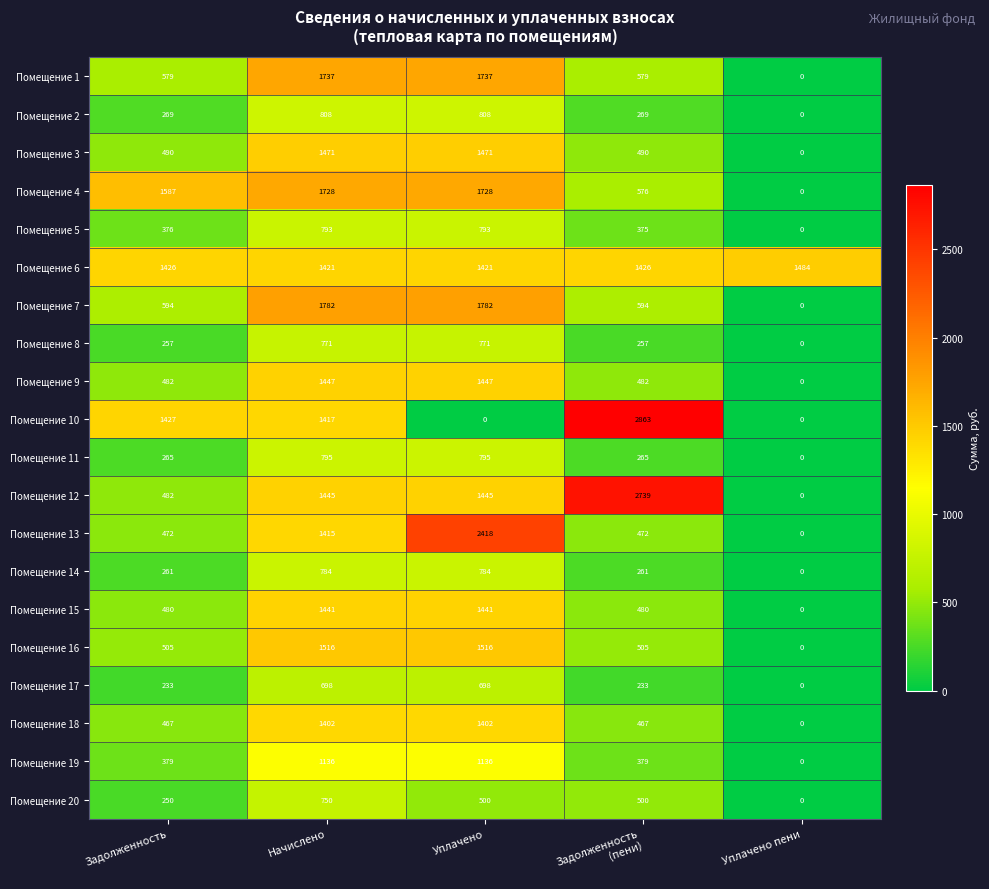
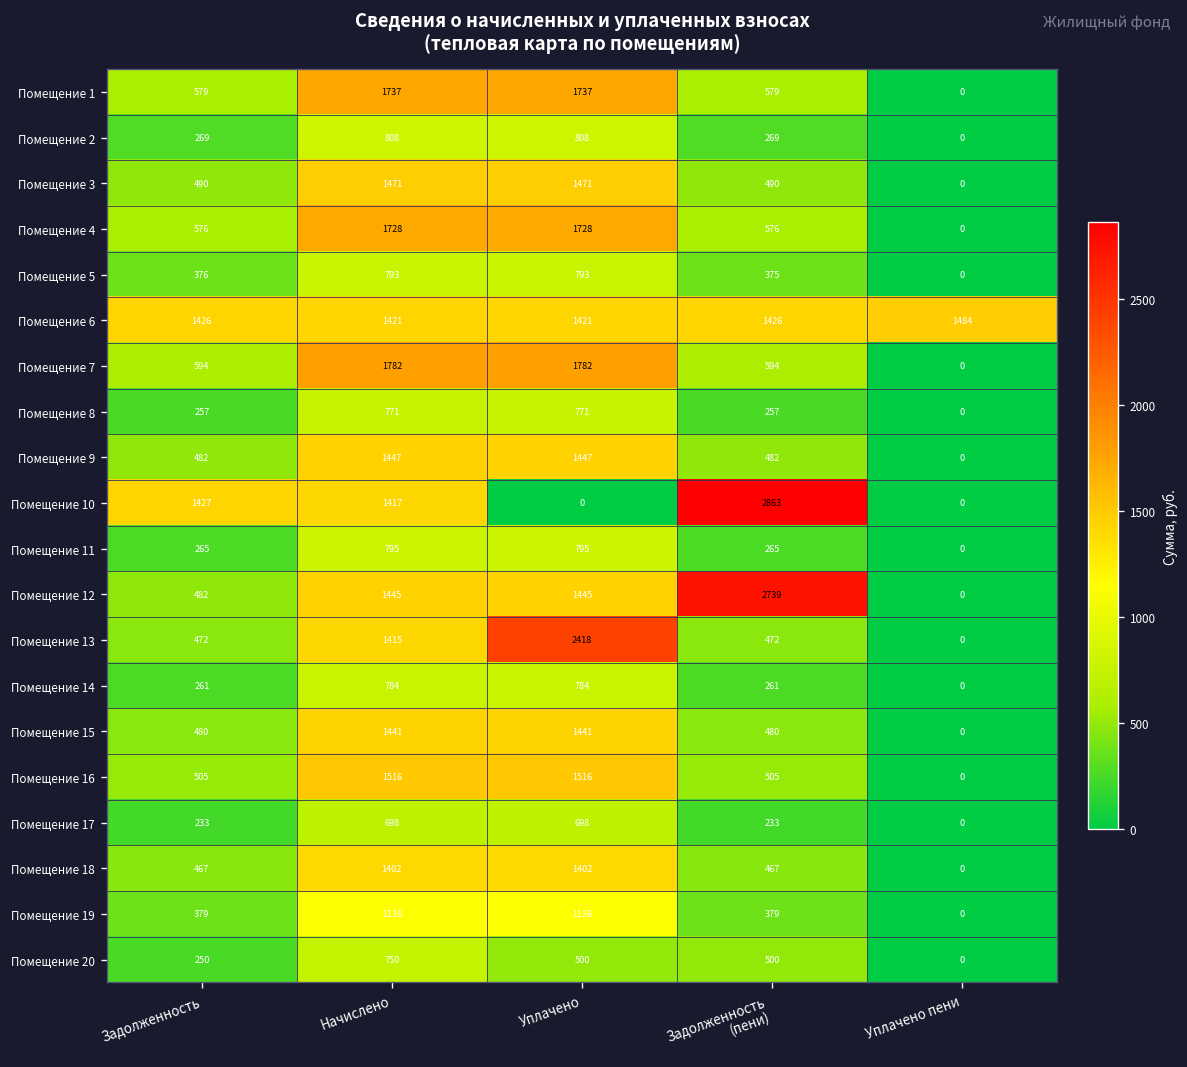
  {
    "Помещение 1": {
      "Задолженность": 579,
      "Начислено": 1737,
      "Уплачено": 1737,
      "Задолженность (пени)": 579,
      "Уплачено пени": 0
    },
    "Помещение 2": {
      "Задолженность": 269,
      "Начислено": 808,
      "Уплачено": 808,
      "Задолженность (пени)": 269,
      "Уплачено пени": 0
    },
    "Помещение 3": {
      "Задолженность": 490,
      "Начислено": 1471,
      "Уплачено": 1471,
      "Задолженность (пени)": 490,
      "Уплачено пени": 0
    },
    "Помещение 4": {
-     "Задолженность": 1587,
+     "Задолженность": 576,
      "Начислено": 1728,
      "Уплачено": 1728,
      "Задолженность (пени)": 576,
      "Уплачено пени": 0
    },
    "Помещение 5": {
      "Задолженность": 376,
      "Начислено": 793,
      "Уплачено": 793,
      "Задолженность (пени)": 375,
      "Уплачено пени": 0
    },
    "Помещение 6": {
      "Задолженность": 1426,
      "Начислено": 1421,
      "Уплачено": 1421,
      "Задолженность (пени)": 1426,
      "Уплачено пени": 1484
    },
    "Помещение 7": {
      "Задолженность": 594,
      "Начислено": 1782,
      "Уплачено": 1782,
      "Задолженность (пени)": 594,
      "Уплачено пени": 0
    },
    "Помещение 8": {
      "Задолженность": 257,
      "Начислено": 771,
      "Уплачено": 771,
      "Задолженность (пени)": 257,
      "Уплачено пени": 0
    },
    "Помещение 9": {
      "Задолженность": 482,
      "Начислено": 1447,
      "Уплачено": 1447,
      "Задолженность (пени)": 482,
      "Уплачено пени": 0
    },
    "Помещение 10": {
      "Задолженность": 1427,
      "Начислено": 1417,
      "Уплачено": 0,
      "Задолженность (пени)": 2863,
      "Уплачено пени": 0
    },
    "Помещение 11": {
      "Задолженность": 265,
      "Начислено": 795,
      "Уплачено": 795,
      "Задолженность (пени)": 265,
      "Уплачено пени": 0
    },
    "Помещение 12": {
      "Задолженность": 482,
      "Начислено": 1445,
      "Уплачено": 1445,
      "Задолженность (пени)": 2739,
      "Уплачено пени": 0
    },
    "Помещение 13": {
      "Задолженность": 472,
      "Начислено": 1415,
      "Уплачено": 2418,
      "Задолженность (пени)": 472,
      "Уплачено пени": 0
    },
    "Помещение 14": {
      "Задолженность": 261,
      "Начислено": 784,
      "Уплачено": 784,
      "Задолженность (пени)": 261,
      "Уплачено пени": 0
    },
    "Помещение 15": {
      "Задолженность": 480,
      "Начислено": 1441,
      "Уплачено": 1441,
      "Задолженность (пени)": 480,
      "Уплачено пени": 0
    },
    "Помещение 16": {
      "Задолженность": 505,
      "Начислено": 1516,
      "Уплачено": 1516,
      "Задолженность (пени)": 505,
      "Уплачено пени": 0
    },
    "Помещение 17": {
      "Задолженность": 233,
      "Начислено": 698,
      "Уплачено": 698,
      "Задолженность (пени)": 233,
      "Уплачено пени": 0
    },
    "Помещение 18": {
      "Задолженность": 467,
      "Начислено": 1402,
      "Уплачено": 1402,
      "Задолженность (пени)": 467,
      "Уплачено пени": 0
    },
    "Помещение 19": {
      "Задолженность": 379,
      "Начислено": 1136,
      "Уплачено": 1136,
      "Задолженность (пени)": 379,
      "Уплачено пени": 0
    },
    "Помещение 20": {
      "Задолженность": 250,
      "Начислено": 750,
      "Уплачено": 500,
      "Задолженность (пени)": 500,
      "Уплачено пени": 0
    }
  }
